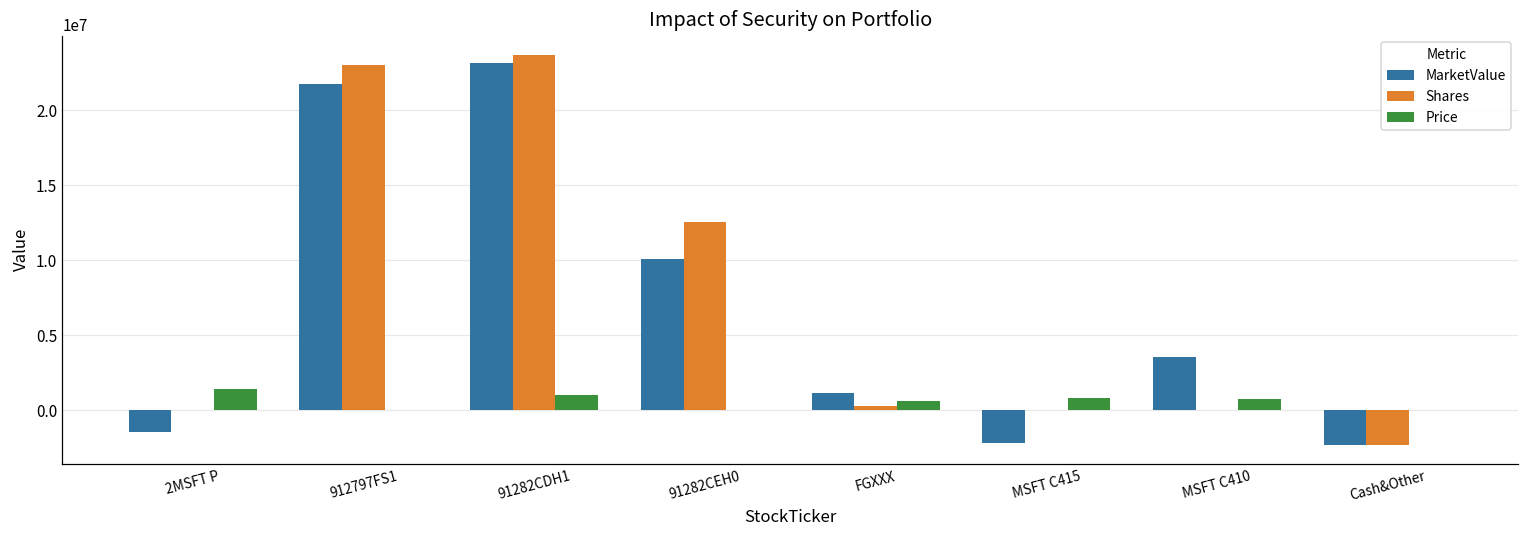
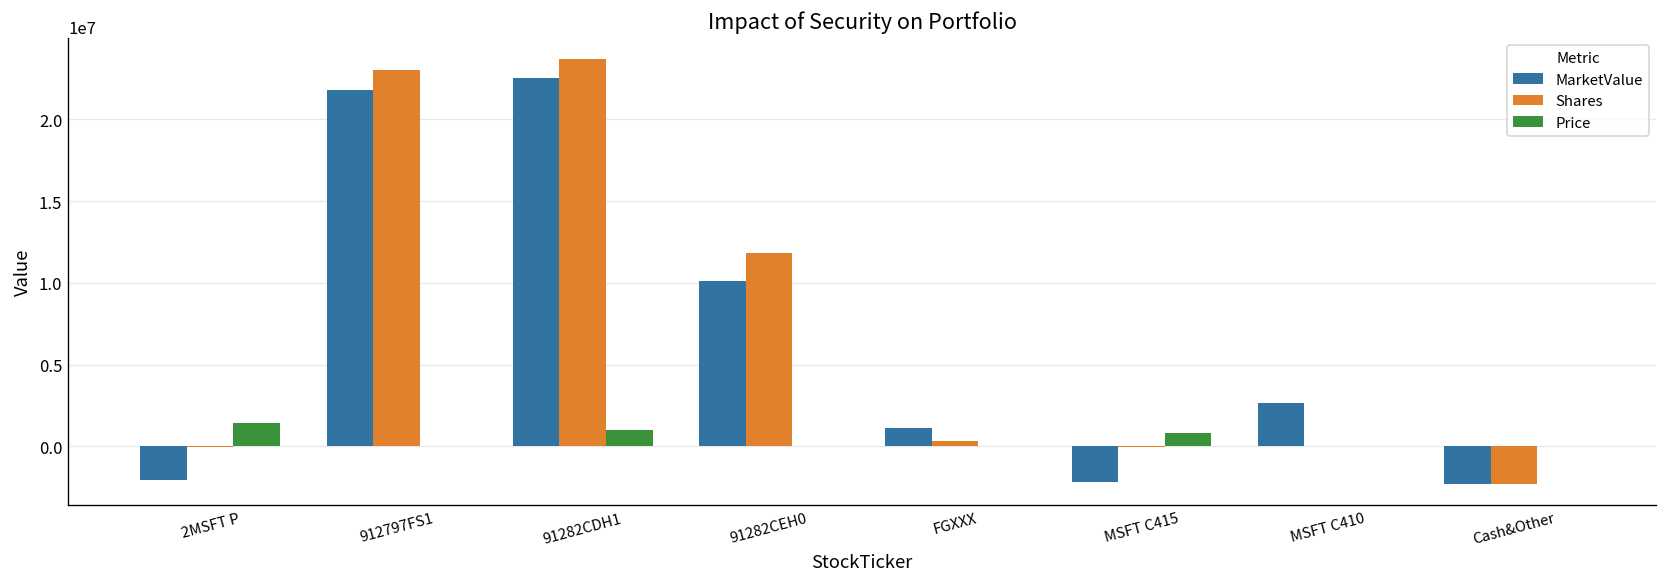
  {
    "MarketValue": {
-     "2MSFT P": -1400000,
+     "2MSFT P": -2000000,
      "912797FS1": 21800000,
-     "91282CDH1": 23100000,
+     "91282CDH1": 22500000,
      "91282CEH0": 10100000,
      "FGXXX": 1100000,
      "MSFT C415": -2200000,
-     "MSFT C410": 3500000,
+     "MSFT C410": 2600000,
      "Cash&Other": -2300000
    },
    "Shares": {
      "912797FS1": 23000000,
      "91282CDH1": 23700000,
-     "91282CEH0": 12500000,
+     "91282CEH0": 11800000,
      "FGXXX": 300000,
      "Cash&Other": -2300000
    },
    "Price": {
      "2MSFT P": 1400000,
      "91282CDH1": 1000000,
-     "FGXXX": 600000,
+     "FGXXX": 0,
      "MSFT C415": 800000,
-     "MSFT C410": 700000
+     "MSFT C410": 0
    }
  }
